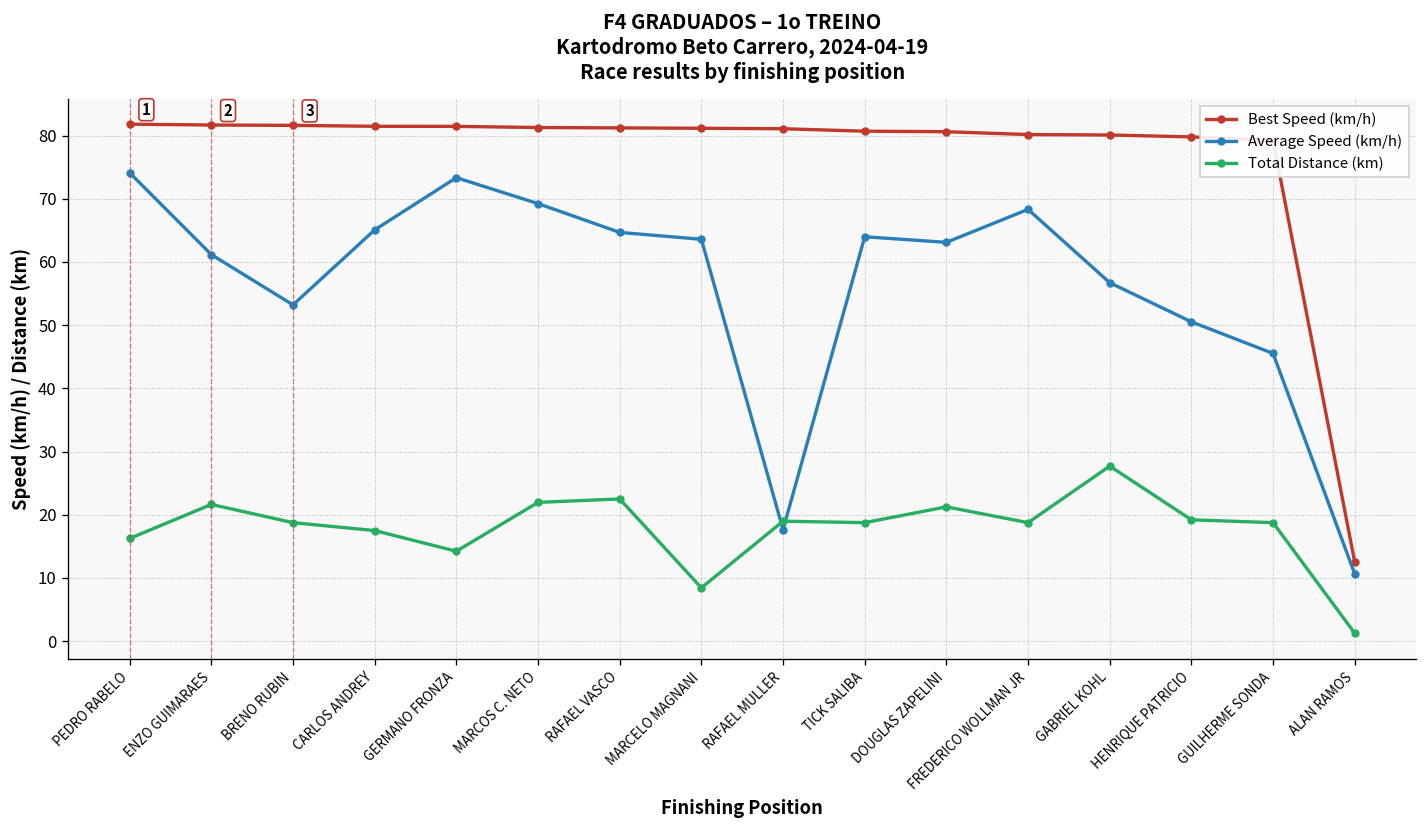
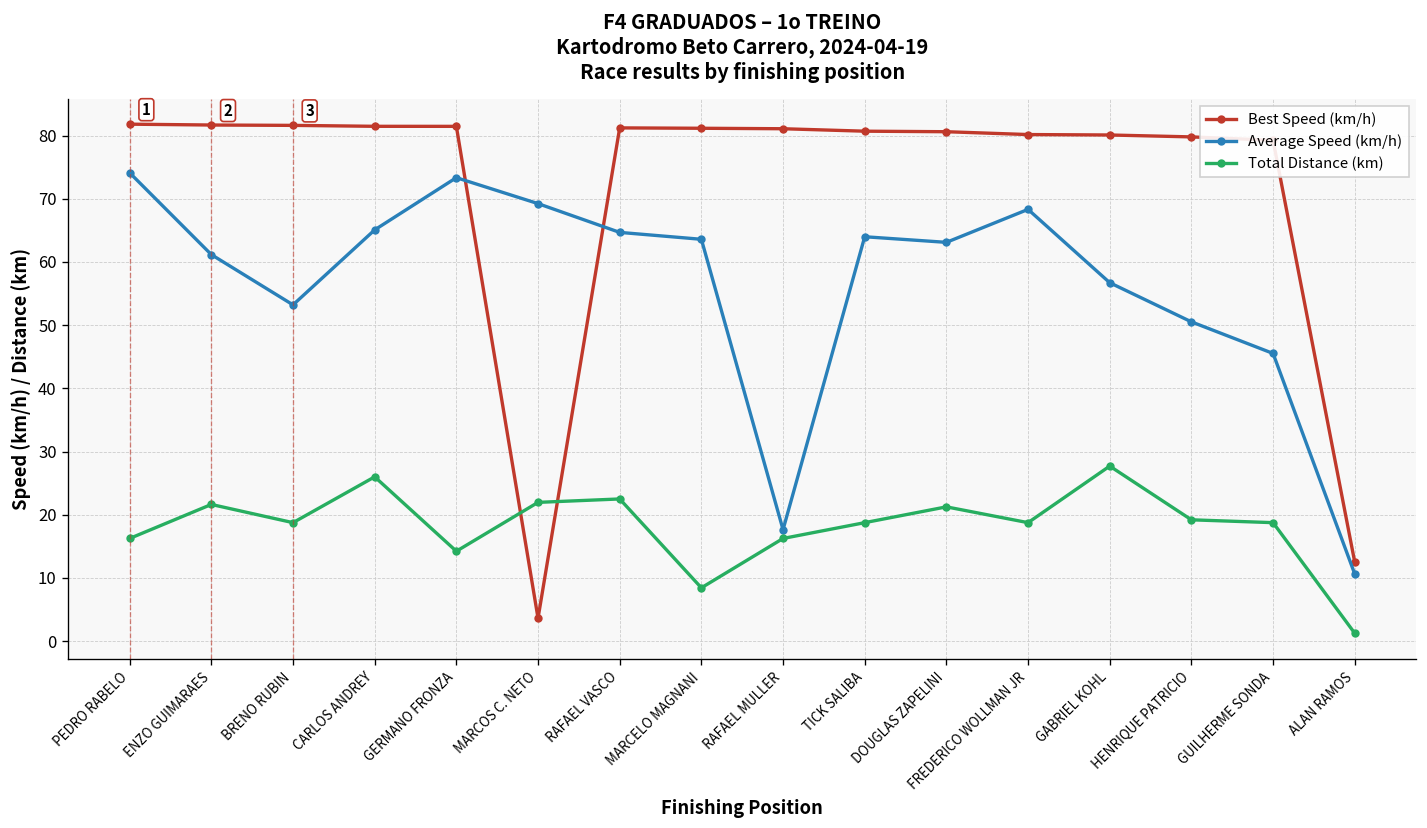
  {
    "Best Speed (km/h)": {
      "CARLOS ANDREY": 81,
      "GERMANO FRONZA": 81,
-     "MARCOS C. NETO": 81,
+     "MARCOS C. NETO": 4,
      "RAFAEL VASCO": 81,
      "MARCELO MAGNANI": 81,
      "RAFAEL MULLER": 81,
      "TICK SALIBA": 81,
      "DOUGLAS ZAPELINI": 81,
      "FREDERICO WOLLMAN JR": 80,
      "GABRIEL KOHL": 80,
      "HENRIQUE PATRICIO": 80,
      "ALAN RAMOS": 12
    },
    "Average Speed (km/h)": {
      "PEDRO RABELO": 74,
      "ENZO GUIMARAES": 61,
      "BRENO RUBIN": 53,
      "CARLOS ANDREY": 65,
      "GERMANO FRONZA": 73,
      "MARCOS C. NETO": 69,
      "RAFAEL VASCO": 65,
      "MARCELO MAGNANI": 64,
      "RAFAEL MULLER": 18,
      "TICK SALIBA": 64,
      "DOUGLAS ZAPELINI": 63,
      "FREDERICO WOLLMAN JR": 68,
      "GABRIEL KOHL": 57,
      "HENRIQUE PATRICIO": 51,
      "GUILHERME SONDA": 46,
      "ALAN RAMOS": 11
    },
    "Total Distance (km)": {
      "PEDRO RABELO": 16,
      "ENZO GUIMARAES": 22,
      "BRENO RUBIN": 19,
-     "CARLOS ANDREY": 18,
+     "CARLOS ANDREY": 26,
      "GERMANO FRONZA": 14,
      "MARCOS C. NETO": 22,
      "RAFAEL VASCO": 23,
      "MARCELO MAGNANI": 8,
-     "RAFAEL MULLER": 19,
+     "RAFAEL MULLER": 16,
      "TICK SALIBA": 19,
      "DOUGLAS ZAPELINI": 21,
      "FREDERICO WOLLMAN JR": 19,
      "GABRIEL KOHL": 28,
      "HENRIQUE PATRICIO": 19,
      "GUILHERME SONDA": 19,
      "ALAN RAMOS": 1
    }
  }
